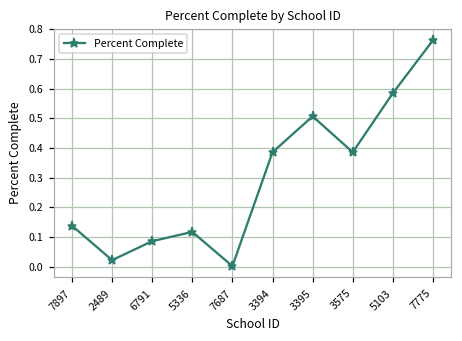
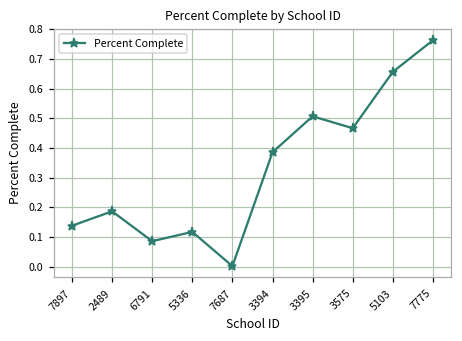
  {
    "7897": 0.14,
-   "2489": 0.02,
+   "2489": 0.19,
    "6791": 0.09,
    "5336": 0.12,
    "7687": 0.00,
    "3394": 0.39,
    "3395": 0.51,
-   "3575": 0.39,
-   "5103": 0.59,
+   "3575": 0.47,
+   "5103": 0.66,
    "7775": 0.76
  }
